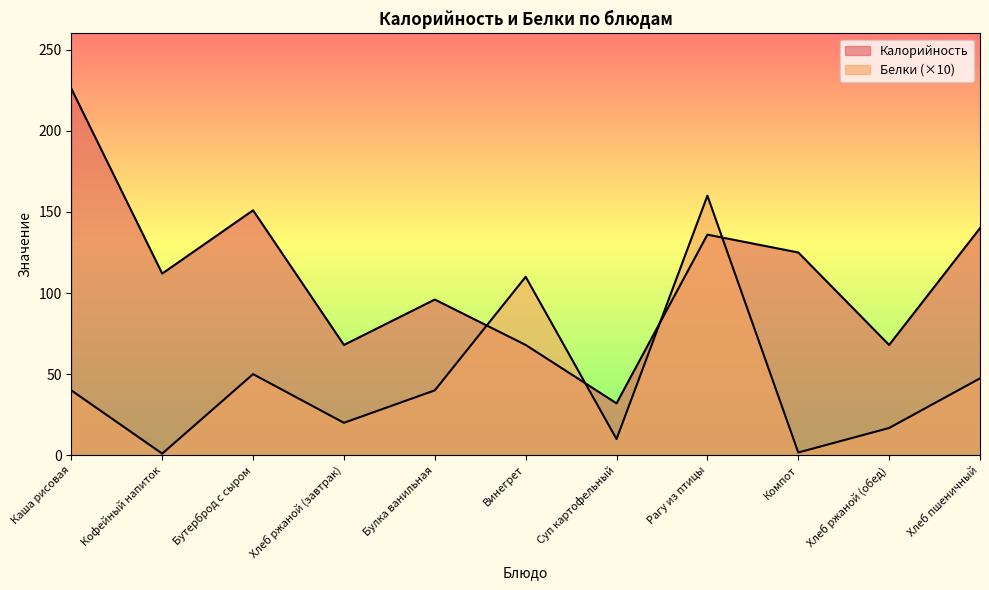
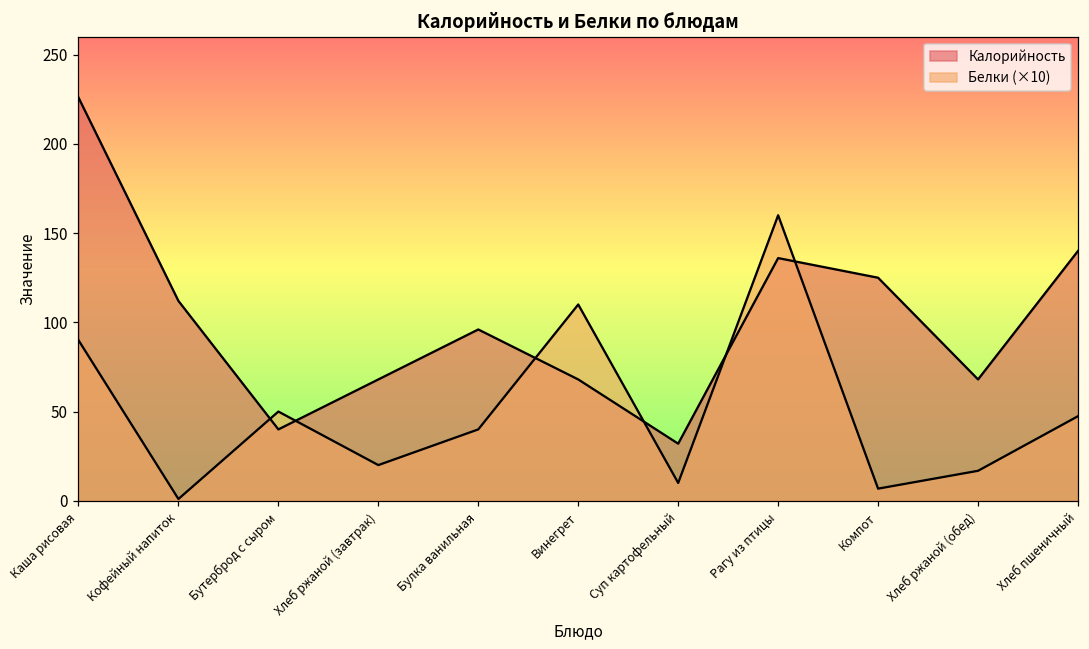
  {
    "Калорийность": {
      "Каша рисовая": 226,
      "Кофейный напиток": 112,
-     "Бутерброд с сыром": 151,
+     "Бутерброд с сыром": 40,
      "Хлеб ржаной (завтрак)": 68,
      "Булка ванильная": 96,
      "Винегрет": 68,
      "Суп картофельный": 32,
      "Рагу из птицы": 136,
      "Компот": 125,
      "Хлеб ржаной (обед)": 68,
      "Хлеб пшеничный": 140
    },
    "Белки (×10)": {
-     "Каша рисовая": 40,
+     "Каша рисовая": 90,
      "Кофейный напиток": 1,
      "Бутерброд с сыром": 50,
      "Хлеб ржаной (завтрак)": 20,
      "Булка ванильная": 40,
      "Винегрет": 110,
      "Суп картофельный": 10,
      "Рагу из птицы": 160,
-     "Компот": 2,
+     "Компот": 7,
      "Хлеб ржаной (обед)": 17,
      "Хлеб пшеничный": 47
    }
  }
